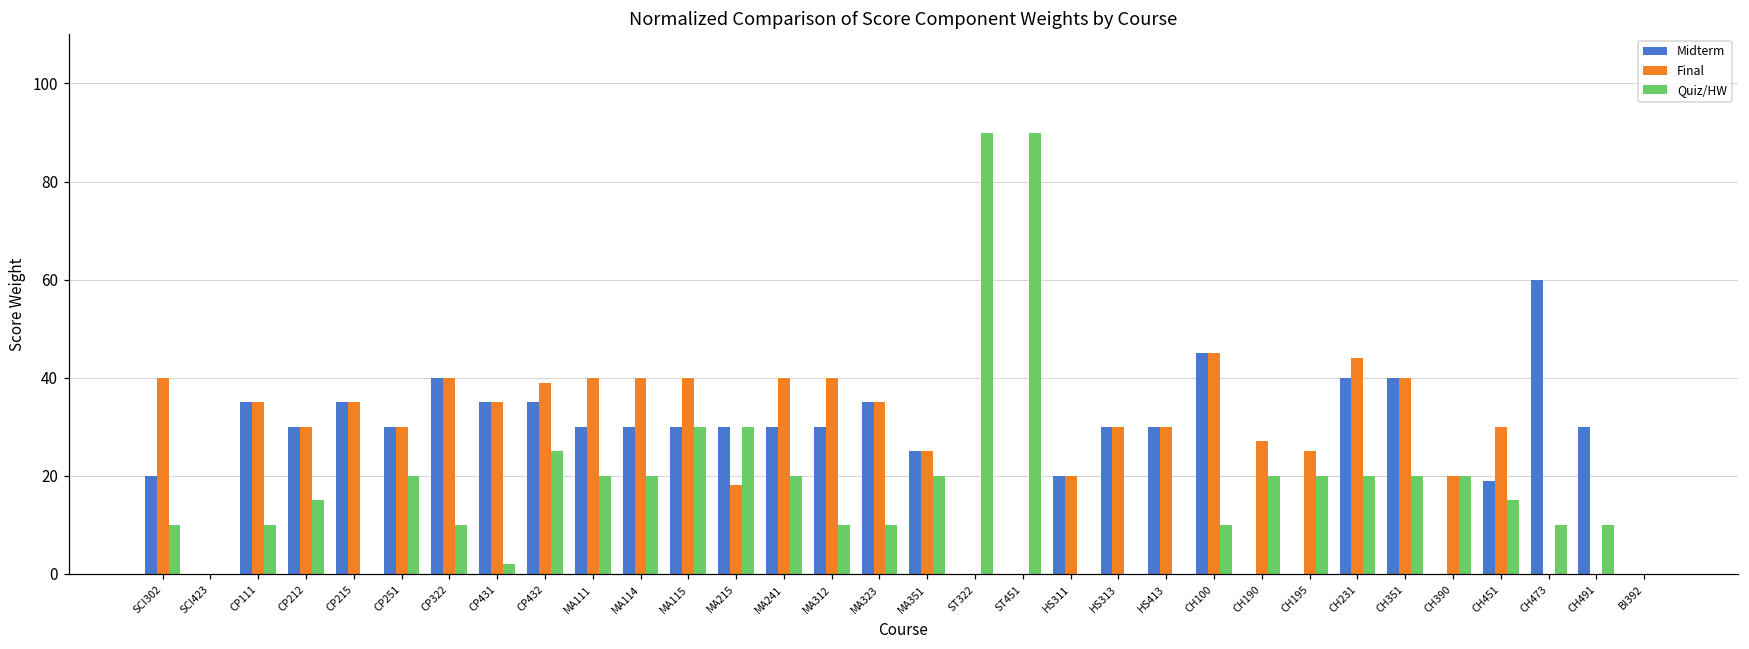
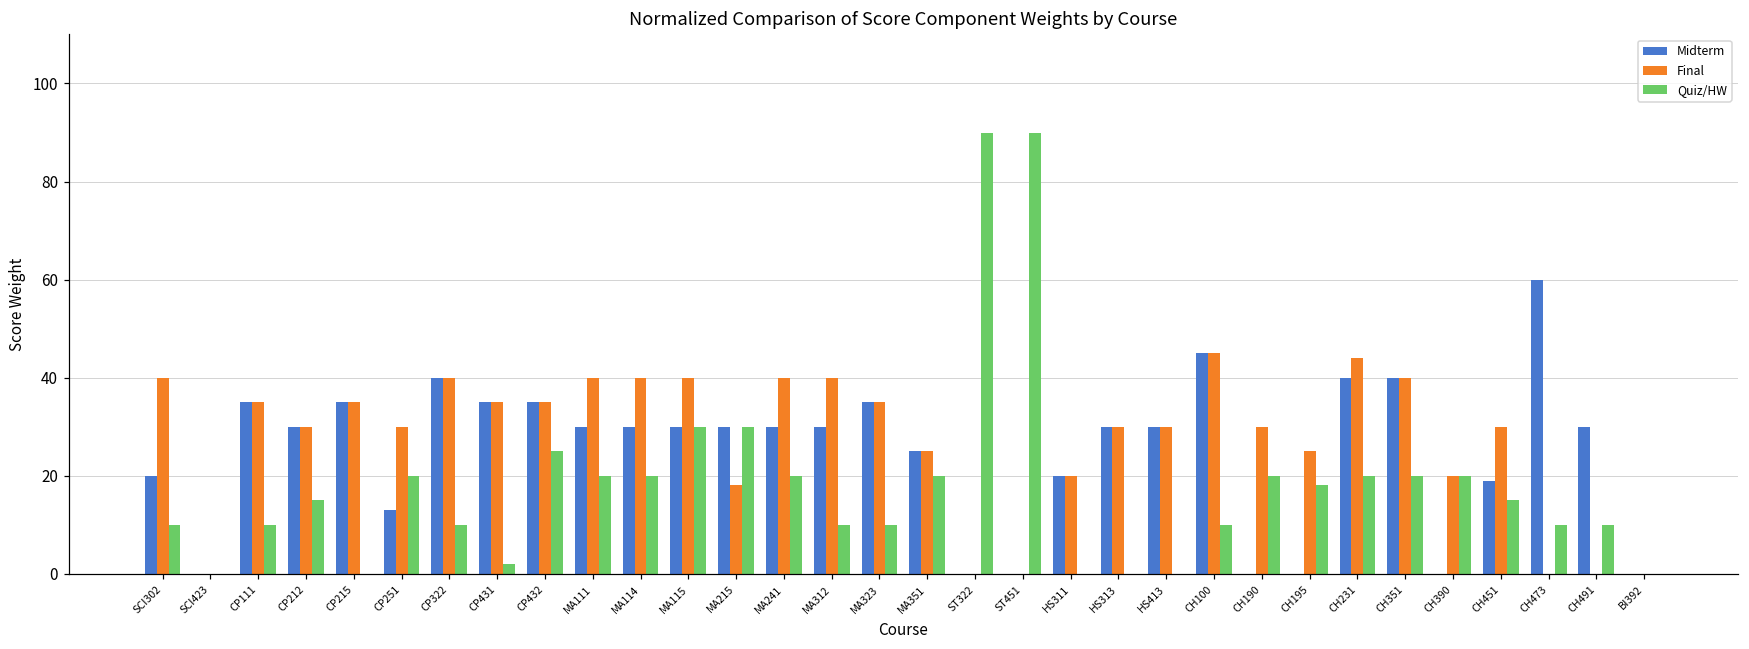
  {
    "Midterm": {
      "SCI302": 20,
      "SCI423": 0,
      "CP111": 35,
      "CP212": 30,
      "CP215": 35,
-     "CP251": 30,
+     "CP251": 13,
      "CP322": 40,
      "CP431": 35,
      "CP432": 35,
      "MA111": 30,
      "MA114": 30,
      "MA115": 30,
      "MA215": 30,
      "MA241": 30,
      "MA312": 30,
      "MA323": 35,
      "MA351": 25,
      "ST322": 0,
      "ST451": 0,
      "HS311": 20,
      "HS313": 30,
      "HS413": 30,
      "CH100": 45,
      "CH190": 0,
      "CH195": 0,
      "CH231": 40,
      "CH351": 40,
      "CH390": 0,
      "CH451": 19,
      "CH473": 60,
      "CH491": 30,
      "BI392": 0
    },
    "Final": {
      "SCI302": 40,
      "SCI423": 0,
      "CP111": 35,
      "CP212": 30,
      "CP215": 35,
      "CP251": 30,
      "CP322": 40,
      "CP431": 35,
-     "CP432": 39,
+     "CP432": 35,
      "MA111": 40,
      "MA114": 40,
      "MA115": 40,
      "MA215": 18,
      "MA241": 40,
      "MA312": 40,
      "MA323": 35,
      "MA351": 25,
      "ST322": 0,
      "ST451": 0,
      "HS311": 20,
      "HS313": 30,
      "HS413": 30,
      "CH100": 45,
-     "CH190": 27,
+     "CH190": 30,
      "CH195": 25,
      "CH231": 44,
      "CH351": 40,
      "CH390": 20,
      "CH451": 30,
      "CH473": 0,
      "CH491": 0,
      "BI392": 0
    },
    "Quiz/HW": {
      "SCI302": 10,
      "SCI423": 0,
      "CP111": 10,
      "CP212": 15,
      "CP215": 0,
      "CP251": 20,
      "CP322": 10,
      "CP431": 2,
      "CP432": 25,
      "MA111": 20,
      "MA114": 20,
      "MA115": 30,
      "MA215": 30,
      "MA241": 20,
      "MA312": 10,
      "MA323": 10,
      "MA351": 20,
      "ST322": 90,
      "ST451": 90,
      "HS311": 0,
      "HS313": 0,
      "HS413": 0,
      "CH100": 10,
      "CH190": 20,
-     "CH195": 20,
+     "CH195": 18,
      "CH231": 20,
      "CH351": 20,
      "CH390": 20,
      "CH451": 15,
      "CH473": 10,
      "CH491": 10,
      "BI392": 0
    }
  }
